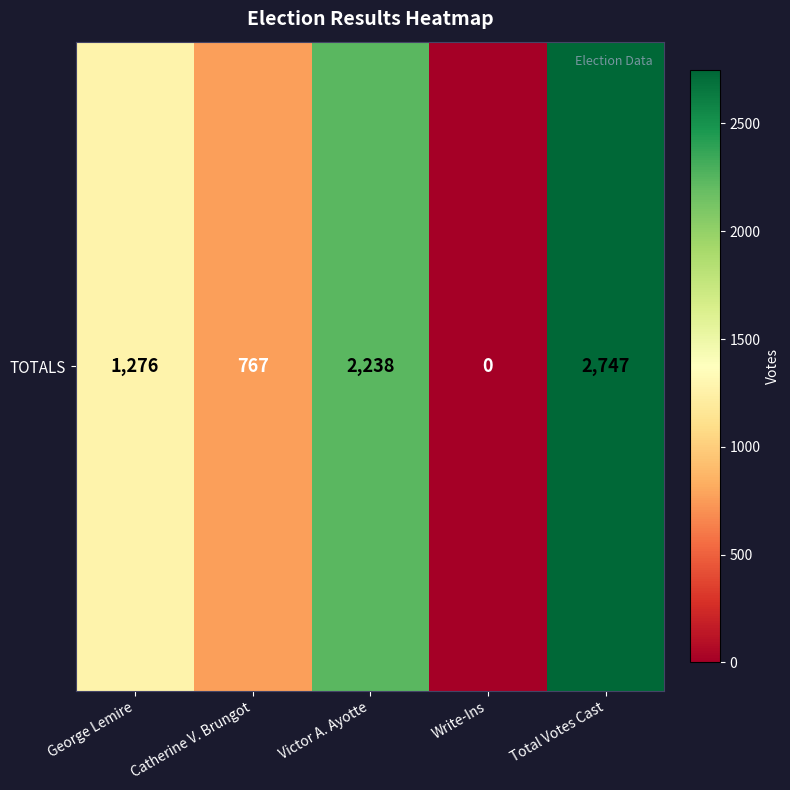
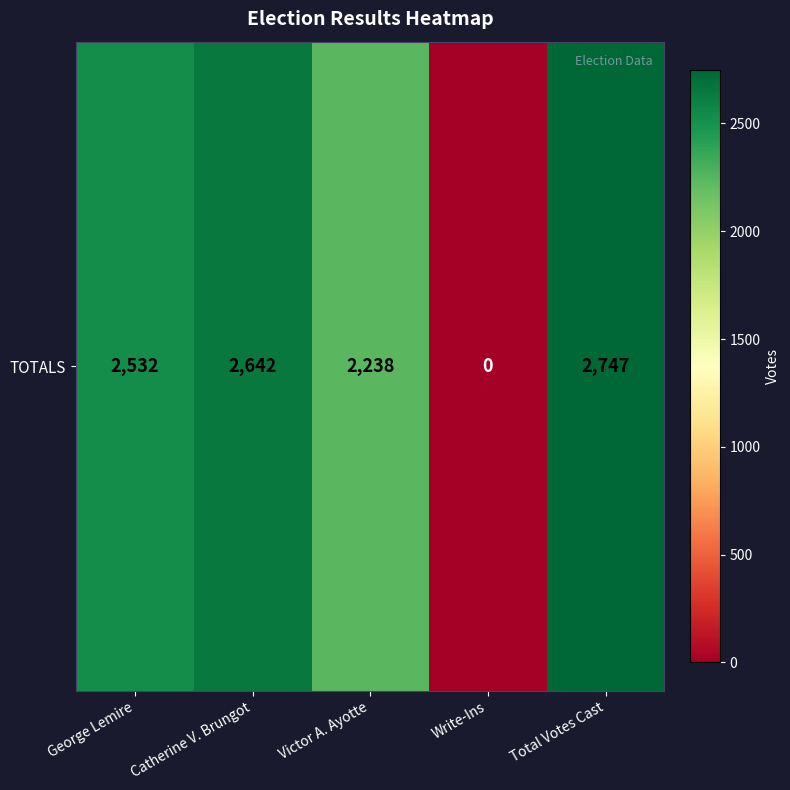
  {
    "TOTALS": {
-     "George Lemire": "1,276",
-     "Catherine V. Brungot": "767",
+     "George Lemire": "2,532",
+     "Catherine V. Brungot": "2,642",
      "Victor A. Ayotte": "2,238",
      "Write-Ins": "0"
    }
  }
